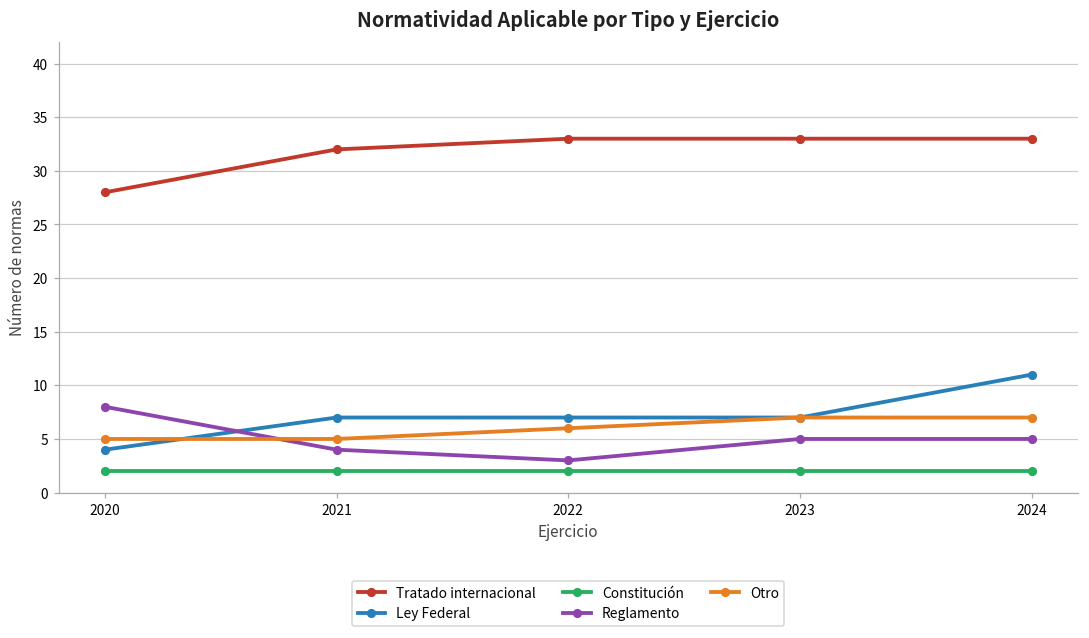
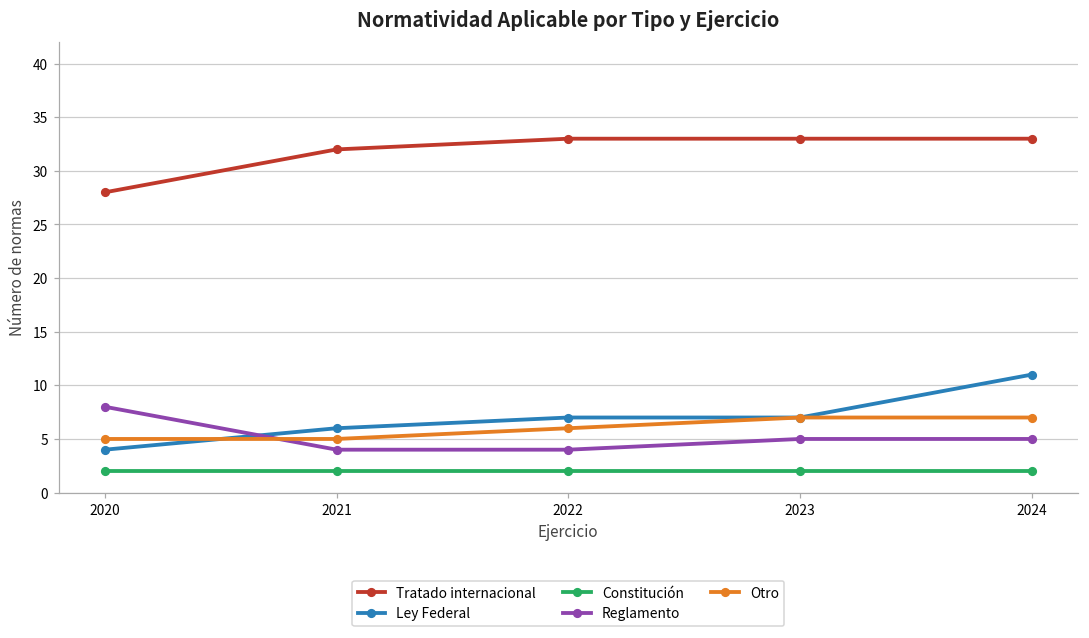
  {
    "Tratado internacional": {
      "2020": 28,
      "2021": 32,
      "2022": 33,
      "2023": 33,
      "2024": 33
    },
    "Ley Federal": {
      "2020": 4,
-     "2021": 7,
+     "2021": 6,
      "2022": 7,
      "2024": 11
    },
    "Constitución": {
      "2020": 2,
      "2021": 2,
      "2022": 2,
      "2023": 2,
      "2024": 2
    },
    "Reglamento": {
      "2020": 8,
      "2021": 4,
-     "2022": 3,
+     "2022": 4,
      "2023": 5,
      "2024": 5
    },
    "Otro": {
      "2020": 5,
      "2021": 5,
      "2022": 6,
      "2024": 7
    }
  }
